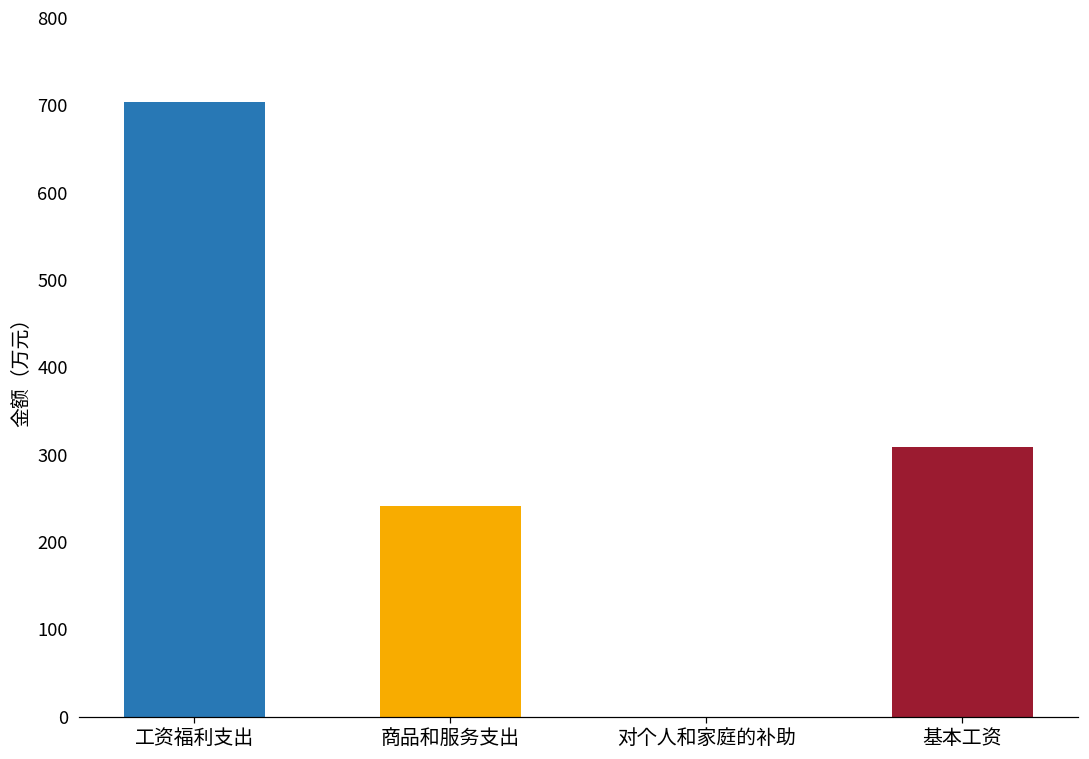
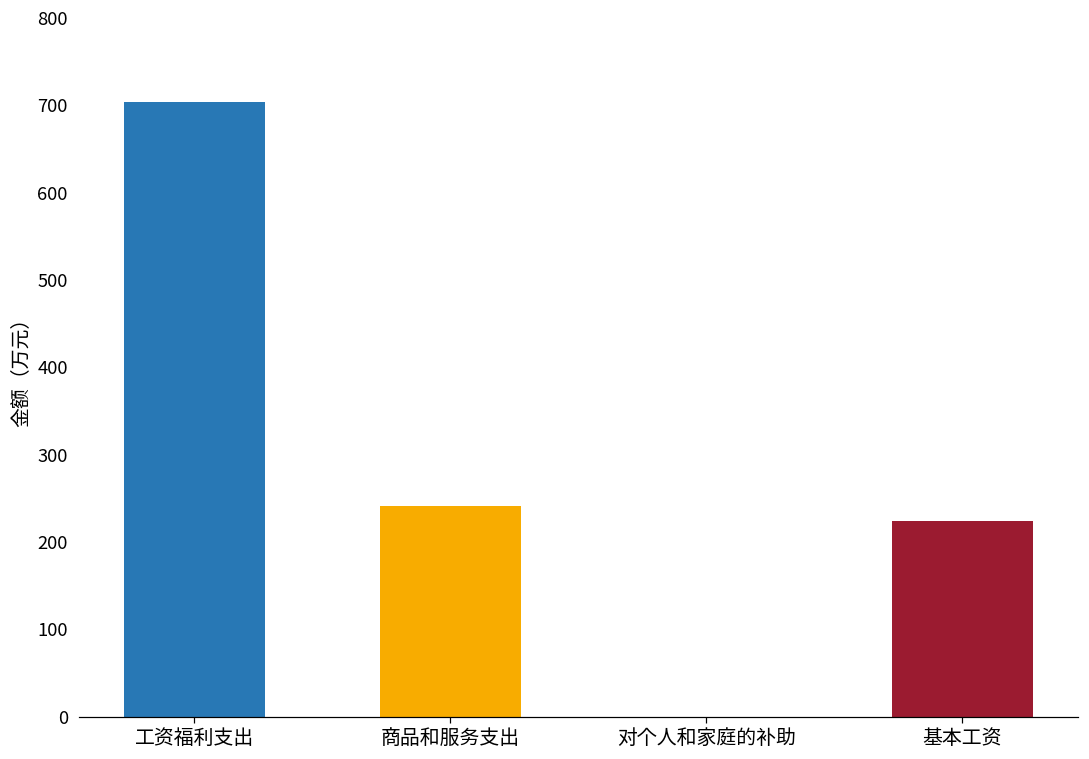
  {
    "工资福利支出": 700,
    "商品和服务支出": 240,
-   "基本工资": 310
+   "基本工资": 220
  }
